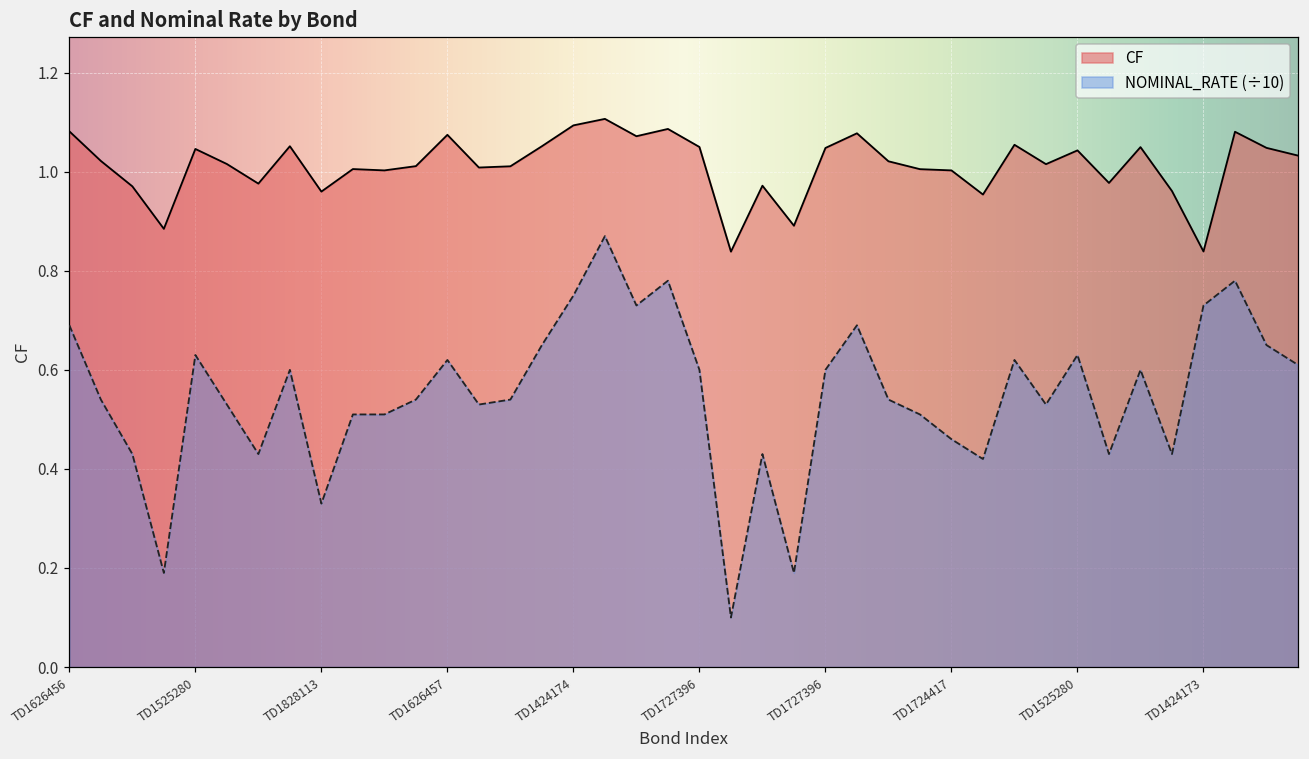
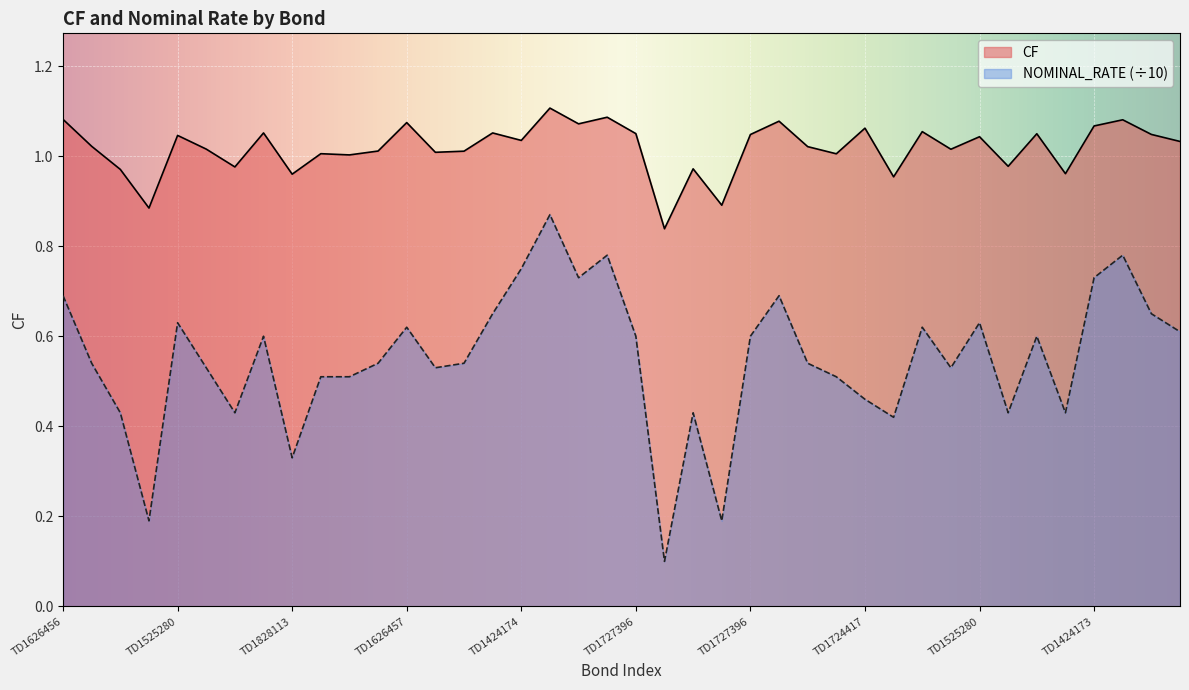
  {
    "CF": {
      "TD1626456": 1.08,
      "TD1828113": 0.96,
      "TD1626457": 1.07,
-     "TD1424174": 1.09,
-     "TD1724417": 1.00,
-     "TD1424173": 0.84
+     "TD1424174": 1.03,
+     "TD1724417": 1.06,
+     "TD1424173": 1.07
    },
    "NOMINAL_RATE (÷10)": {
      "TD1626456": 0.69,
      "TD1828113": 0.33,
      "TD1626457": 0.62,
      "TD1424174": 0.75,
      "TD1724417": 0.46,
      "TD1424173": 0.73
    }
  }
